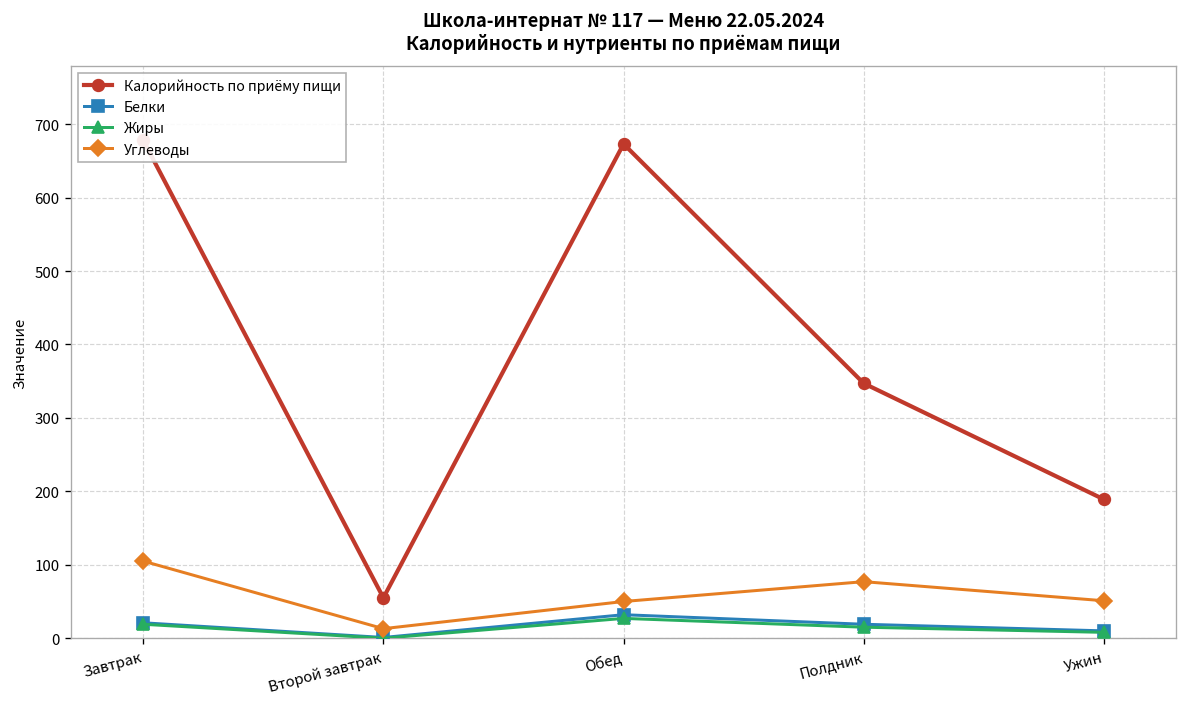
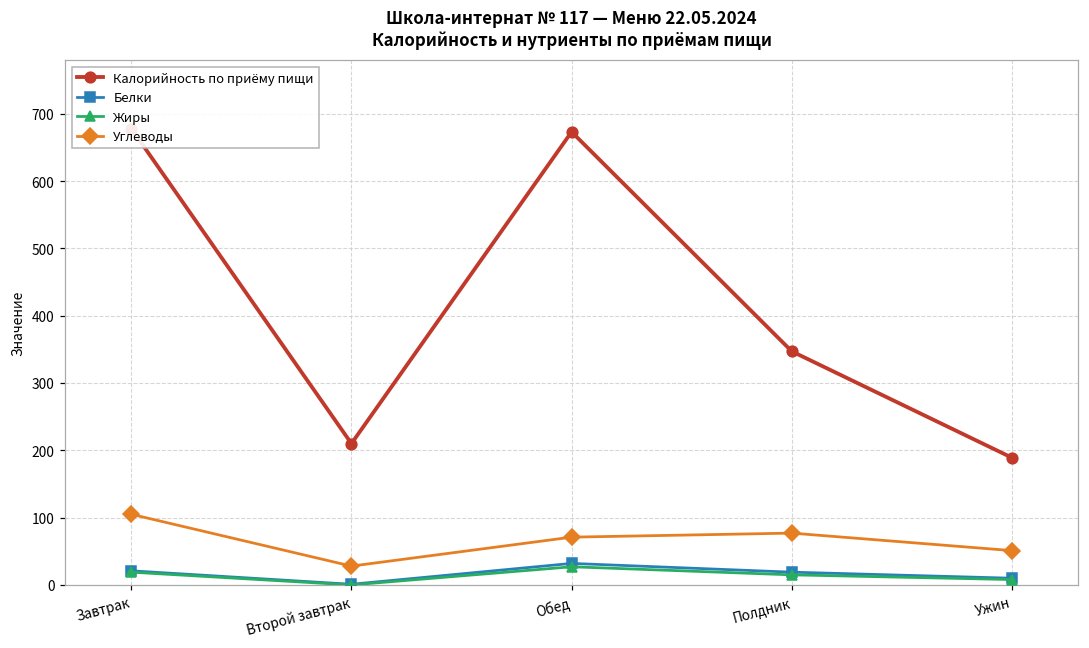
  {
    "Калорийность по приёму пищи": {
-     "Второй завтрак": 60,
+     "Второй завтрак": 210,
      "Обед": 670,
      "Полдник": 350,
      "Ужин": 190
    },
    "Белки": {
      "Обед": 30
    },
    "Жиры": {
      "Обед": 30
    },
    "Углеводы": {
      "Завтрак": 110,
-     "Второй завтрак": 10,
-     "Обед": 50,
+     "Второй завтрак": 30,
+     "Обед": 70,
      "Полдник": 80,
      "Ужин": 50
    }
  }
